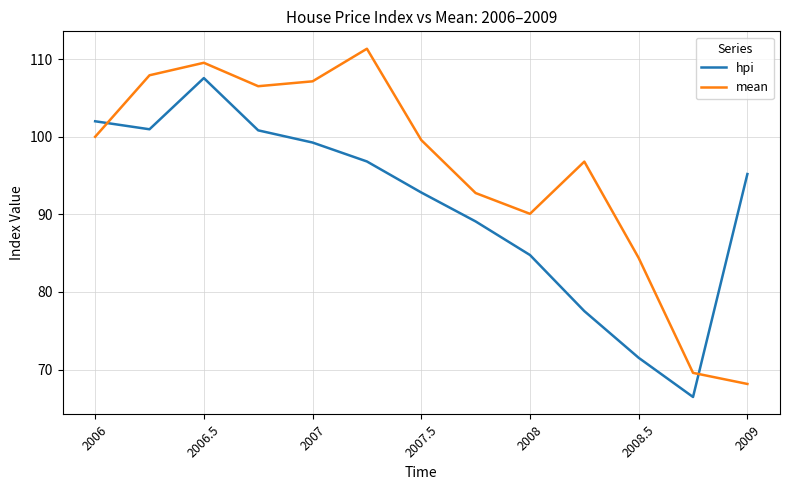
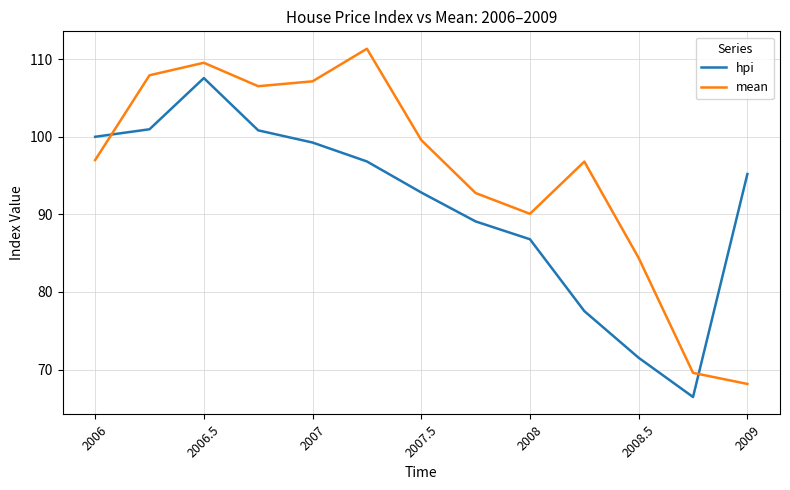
  {
    "hpi": {
-     "2006": 102,
+     "2006": 100,
      "2006.5": 108,
      "2007": 99,
      "2007.5": 93,
-     "2008": 85,
+     "2008": 87,
      "2008.5": 72,
      "2009": 95
    },
    "mean": {
-     "2006": 100,
+     "2006": 97,
      "2006.5": 110,
      "2007": 107,
      "2007.5": 100,
      "2008": 90,
      "2008.5": 84,
      "2009": 68
    }
  }
